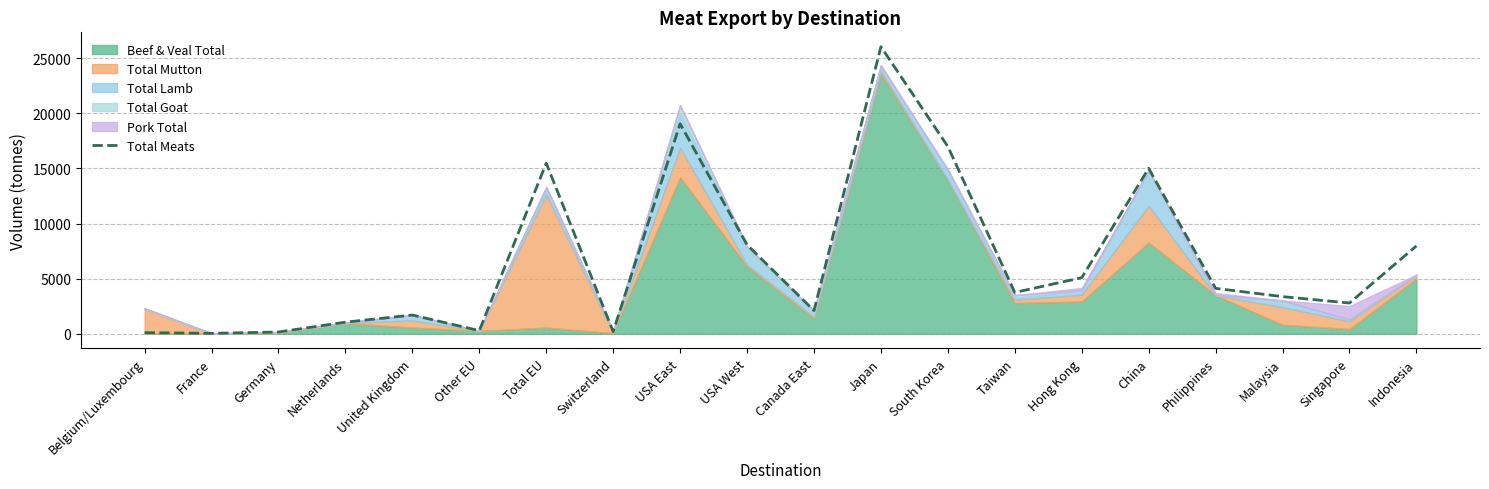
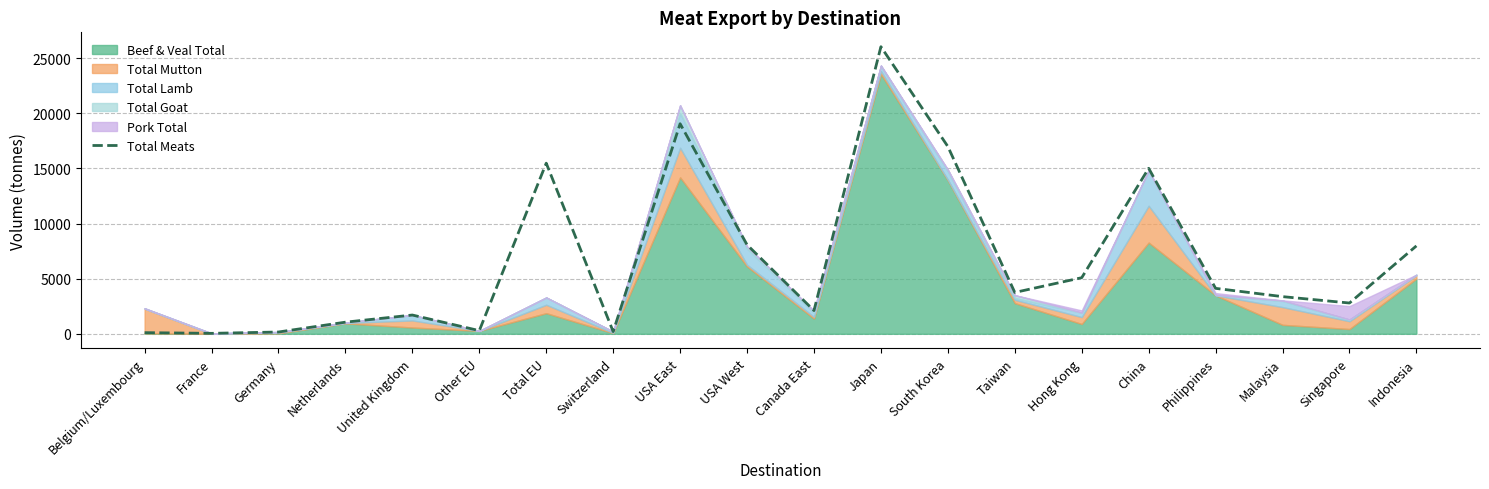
  {
    "Beef & Veal Total": {
      "United Kingdom": 600,
-     "Total EU": 600,
+     "Total EU": 1900,
      "USA East": 14200,
      "Japan": 23600,
      "Taiwan": 2800,
-     "Hong Kong": 2900,
+     "Hong Kong": 900,
      "China": 8300,
      "Malaysia": 800,
      "Singapore": 400,
      "Indonesia": 5000
    },
    "Total Meats": {
      "Total EU": 15500,
      "USA East": 19100,
      "Japan": 26100,
      "South Korea": 17000,
      "Taiwan": 3800,
      "Hong Kong": 5100,
      "Philippines": 4100,
      "Malaysia": 3400,
      "Singapore": 2800,
      "Indonesia": 8000
    },
    "Total Mutton": {
      "United Kingdom": 600,
-     "Total EU": 12100,
+     "Total EU": 800,
      "USA East": 2700,
      "Japan": 300,
      "Hong Kong": 600,
      "China": 3300,
      "Malaysia": 1600
    }
  }
